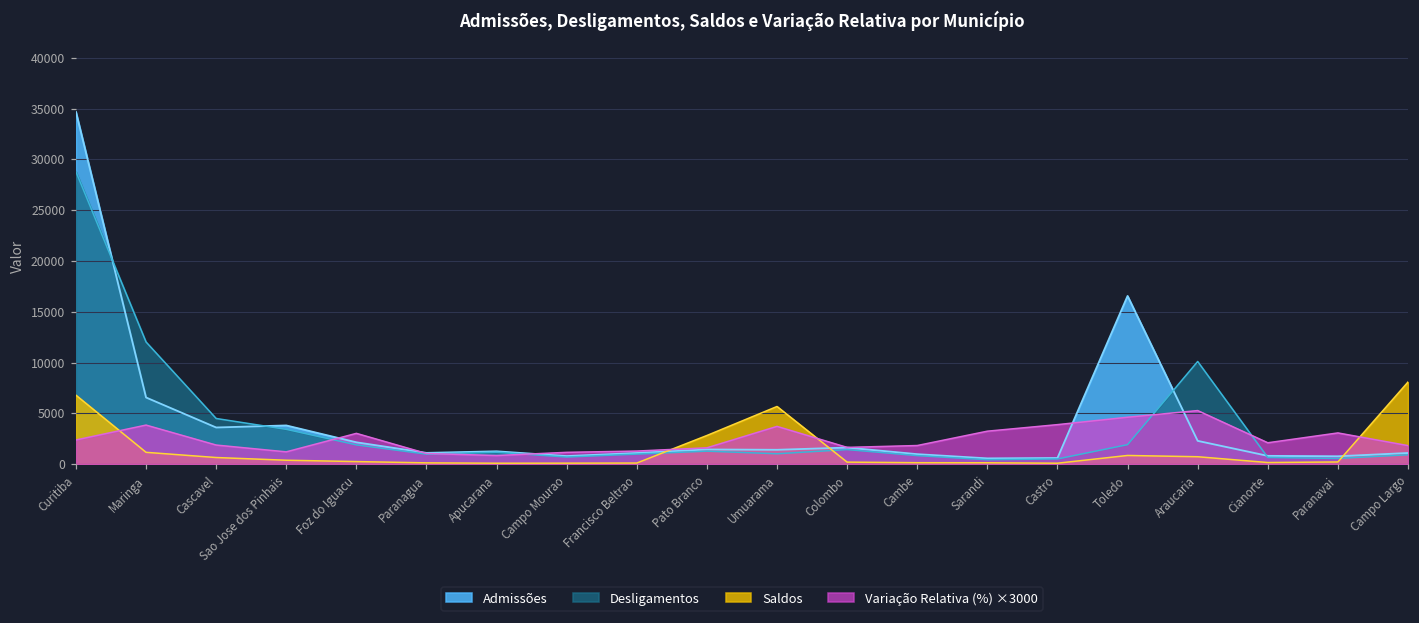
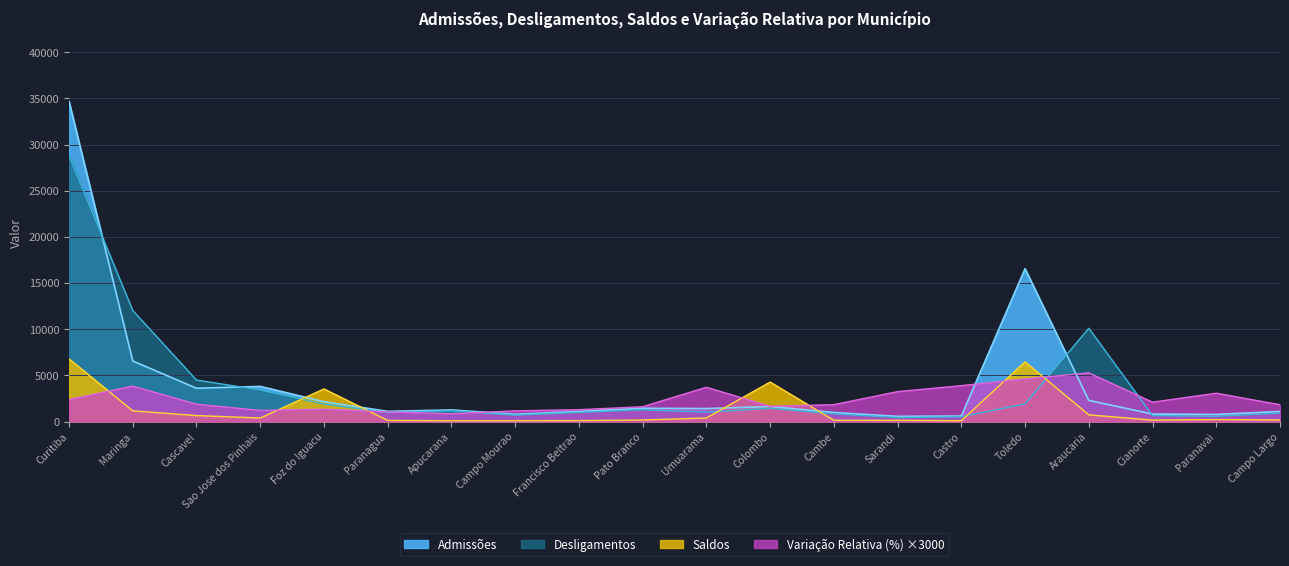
  {
    "Admissões": {
      "Curitiba": 35000,
      "Maringa": 7000,
      "Cascavel": 4000,
      "Sao Jose dos Pinhais": 4000,
      "Umuarama": 1000,
      "Toledo": 17000,
      "Araucaria": 2000
    },
    "Desligamentos": {
      "Curitiba": 29000,
      "Maringa": 12000,
      "Cascavel": 4000,
      "Sao Jose dos Pinhais": 3000,
      "Umuarama": 1000,
      "Toledo": 2000,
      "Araucaria": 10000
    },
    "Saldos": {
      "Curitiba": 7000,
      "Maringa": 1000,
      "Cascavel": 1000,
      "Sao Jose dos Pinhais": 0,
-     "Foz do Iguacu": 0,
+     "Foz do Iguacu": 4000,
      "Paranagua": 0,
      "Apucarana": 0,
      "Campo Mourao": 0,
      "Francisco Beltrao": 0,
-     "Pato Branco": 3000,
-     "Umuarama": 6000,
-     "Colombo": 0,
+     "Pato Branco": 0,
+     "Umuarama": 0,
+     "Colombo": 4000,
      "Cambe": 0,
      "Sarandi": 0,
      "Castro": 0,
-     "Toledo": 1000,
+     "Toledo": 6000,
      "Araucaria": 1000,
      "Cianorte": 0,
      "Paranavai": 0,
-     "Campo Largo": 8000
+     "Campo Largo": 0
    },
    "Variação Relativa (%) ×3000": {
      "Curitiba": 2000,
      "Maringa": 4000,
      "Cascavel": 2000,
      "Sao Jose dos Pinhais": 1000,
-     "Foz do Iguacu": 3000,
+     "Foz do Iguacu": 1000,
      "Apucarana": 1000,
      "Campo Mourao": 1000,
      "Umuarama": 4000,
      "Cambe": 2000,
      "Sarandi": 3000,
      "Castro": 4000,
      "Toledo": 5000,
      "Araucaria": 5000,
      "Cianorte": 2000,
      "Paranavai": 3000,
      "Campo Largo": 2000
    }
  }
